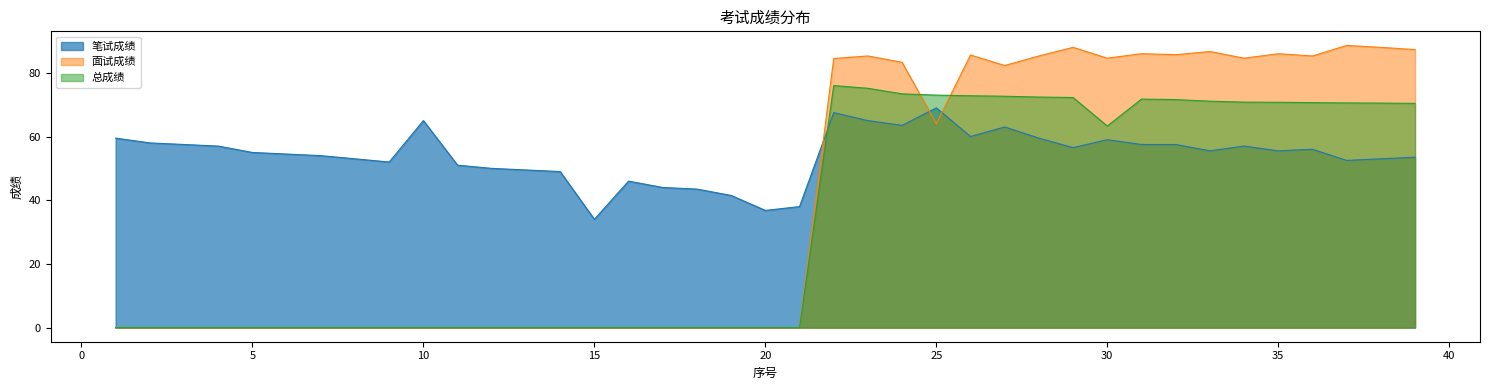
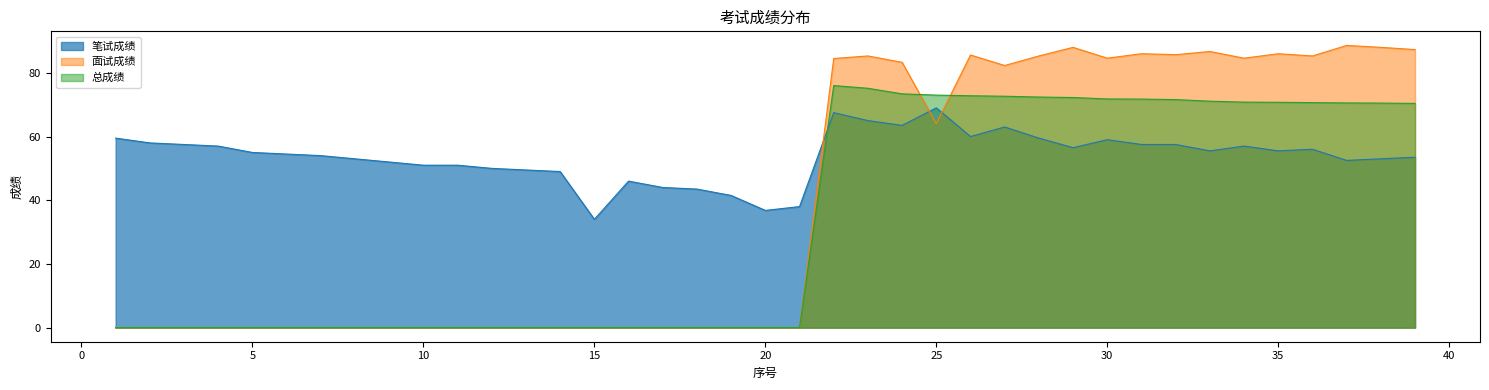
  {
    "笔试成绩": {
      "5": 55,
-     "10": 65,
+     "10": 51,
      "15": 34,
      "20": 37,
      "25": 69,
      "30": 59,
      "35": 56
    },
    "面试成绩": {
      "25": 64,
      "30": 85,
      "35": 86
    },
    "总成绩": {
      "25": 73,
-     "30": 63,
+     "30": 72,
      "35": 71
    }
  }
